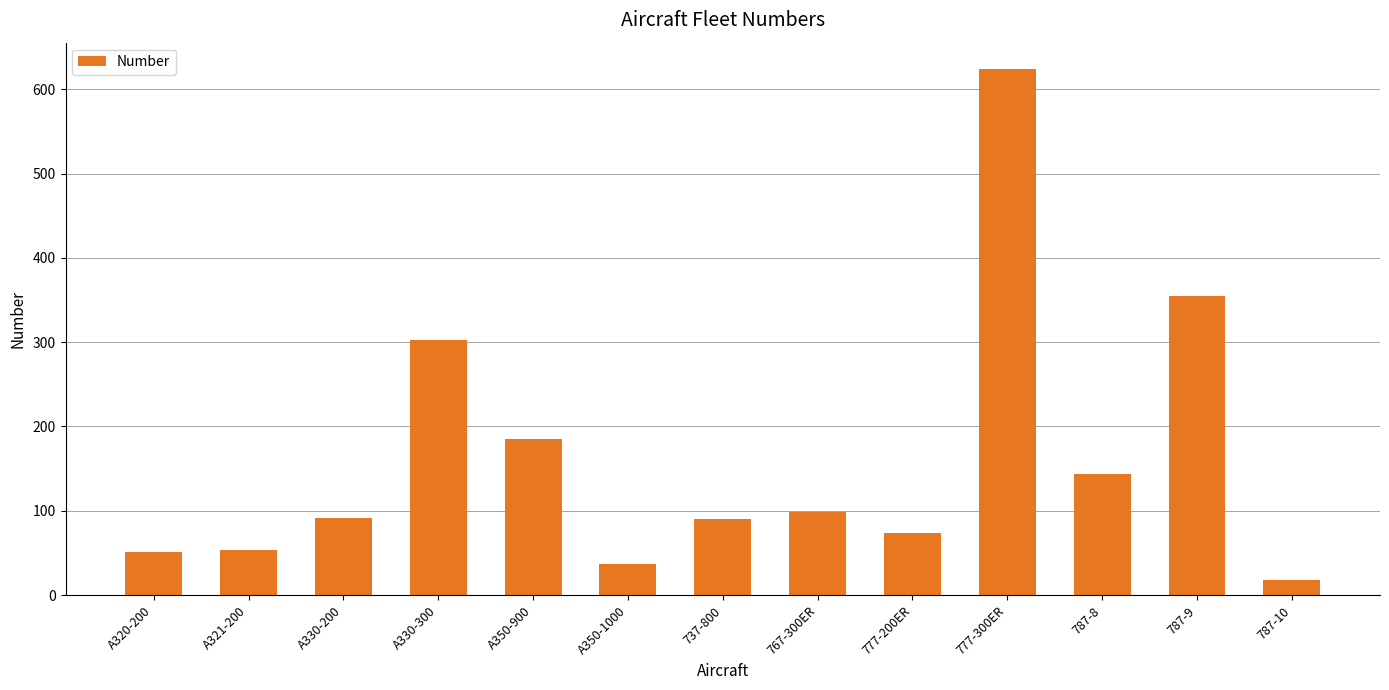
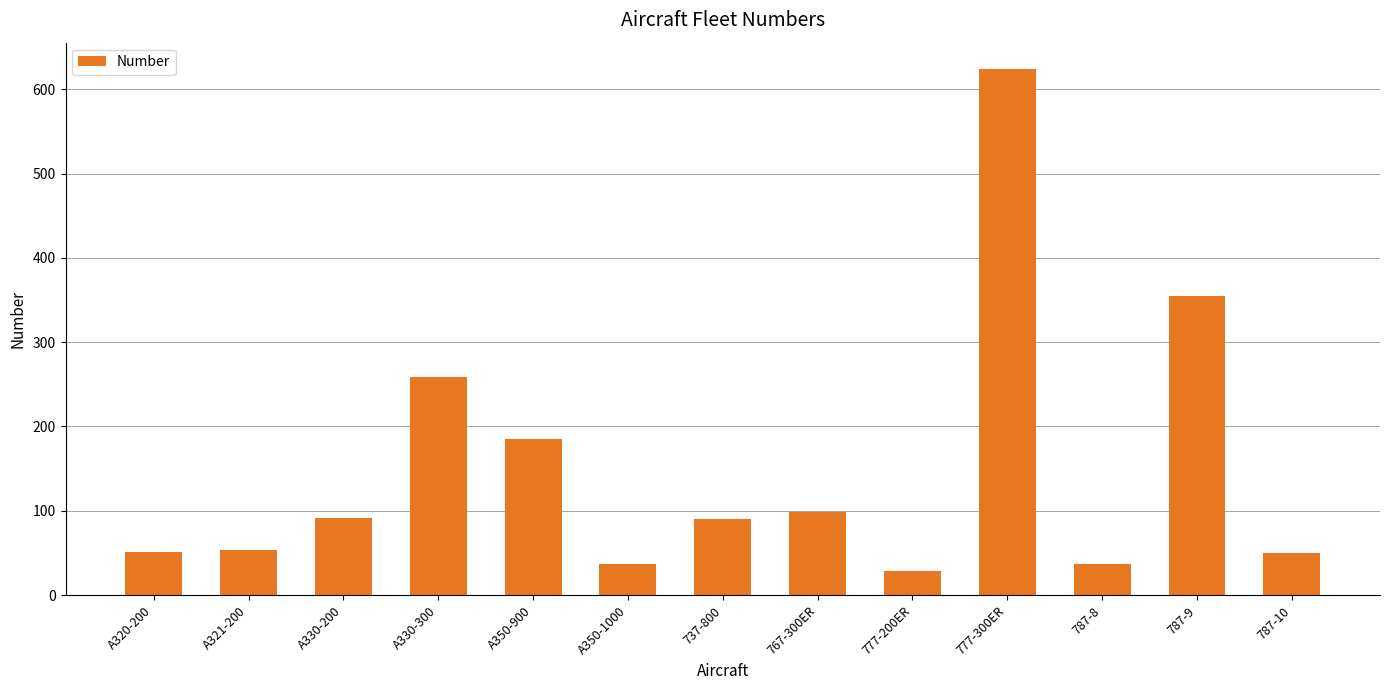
  {
    "A320-200": 50,
    "A321-200": 50,
    "A330-200": 90,
-   "A330-300": 300,
+   "A330-300": 260,
    "A350-900": 190,
    "A350-1000": 40,
    "737-800": 90,
    "767-300ER": 100,
-   "777-200ER": 70,
+   "777-200ER": 30,
    "777-300ER": 620,
-   "787-8": 140,
+   "787-8": 40,
    "787-9": 360,
-   "787-10": 20
+   "787-10": 50
  }
